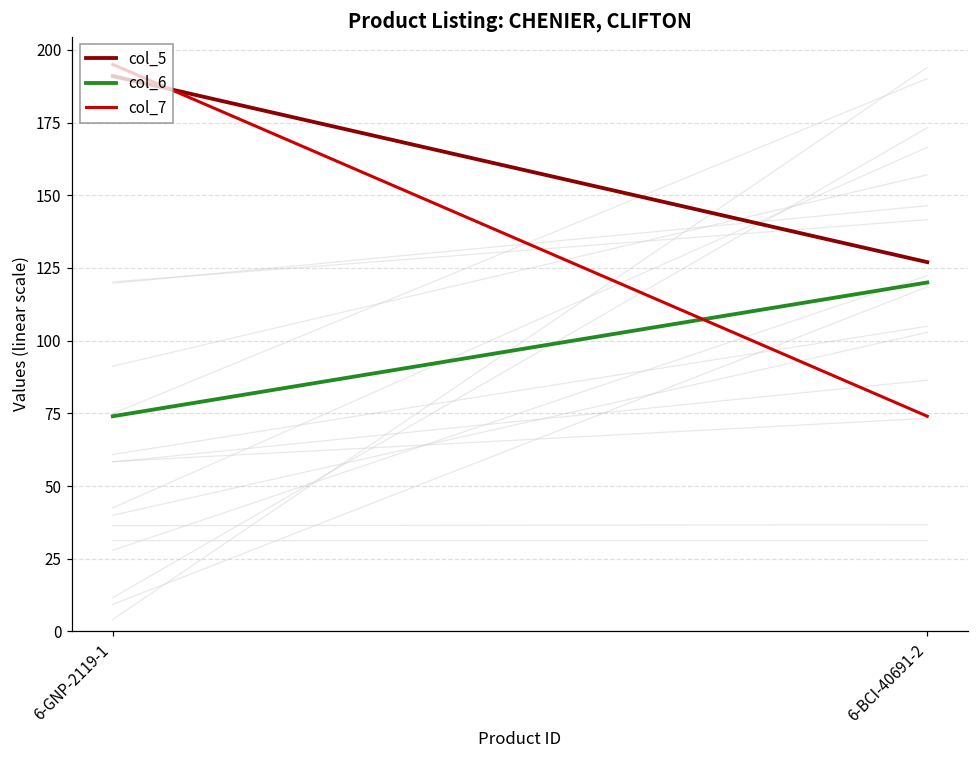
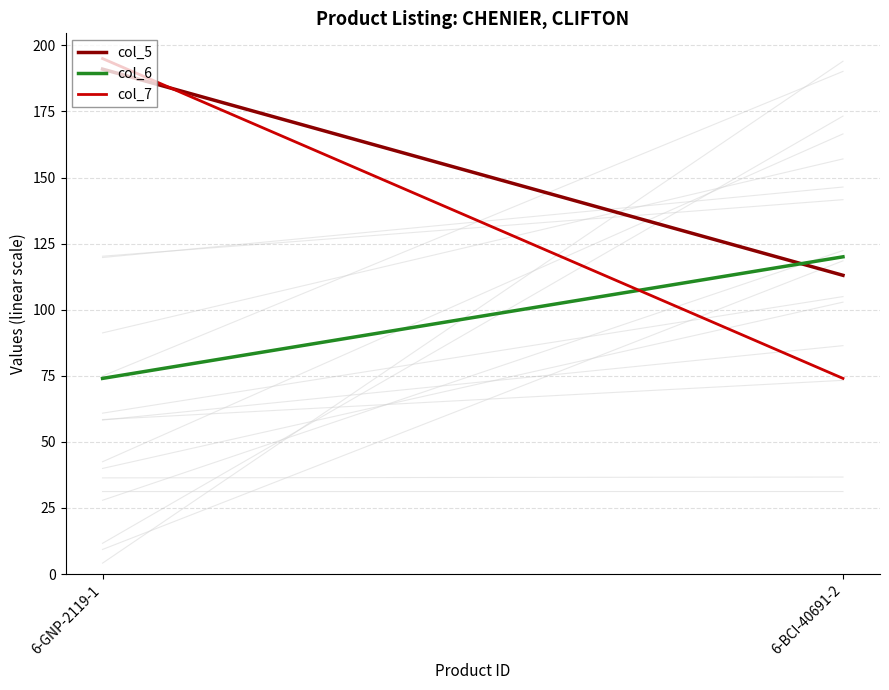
  {
    "col_5": {
-     "6-BCI-40691-2": 127
+     "6-BCI-40691-2": 113
    },
    "col_6": {
      "6-BCI-40691-2": 120
    }
  }
